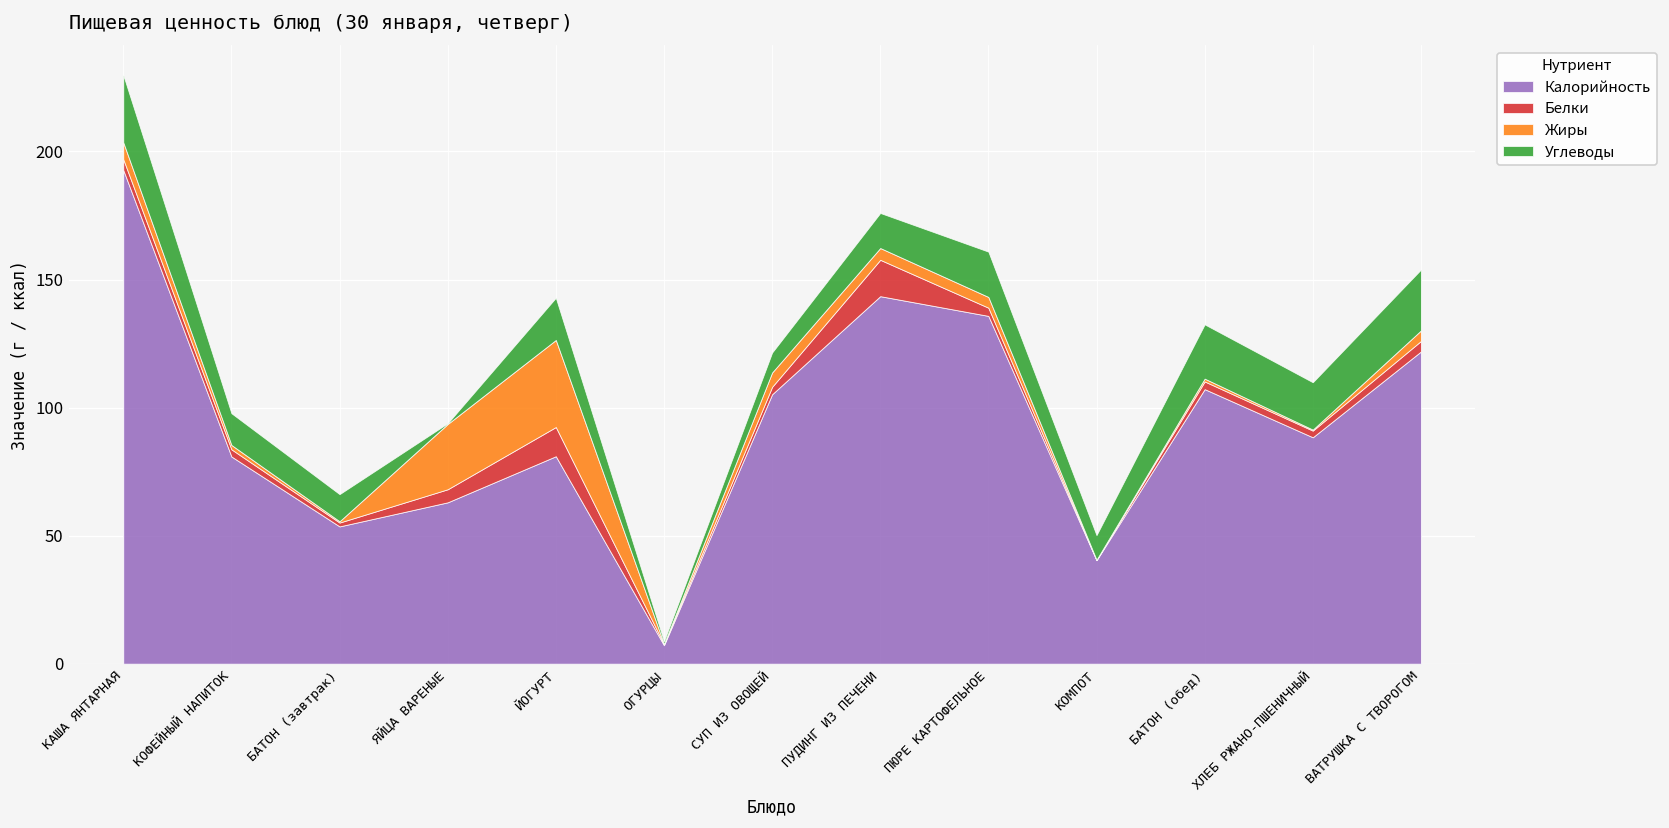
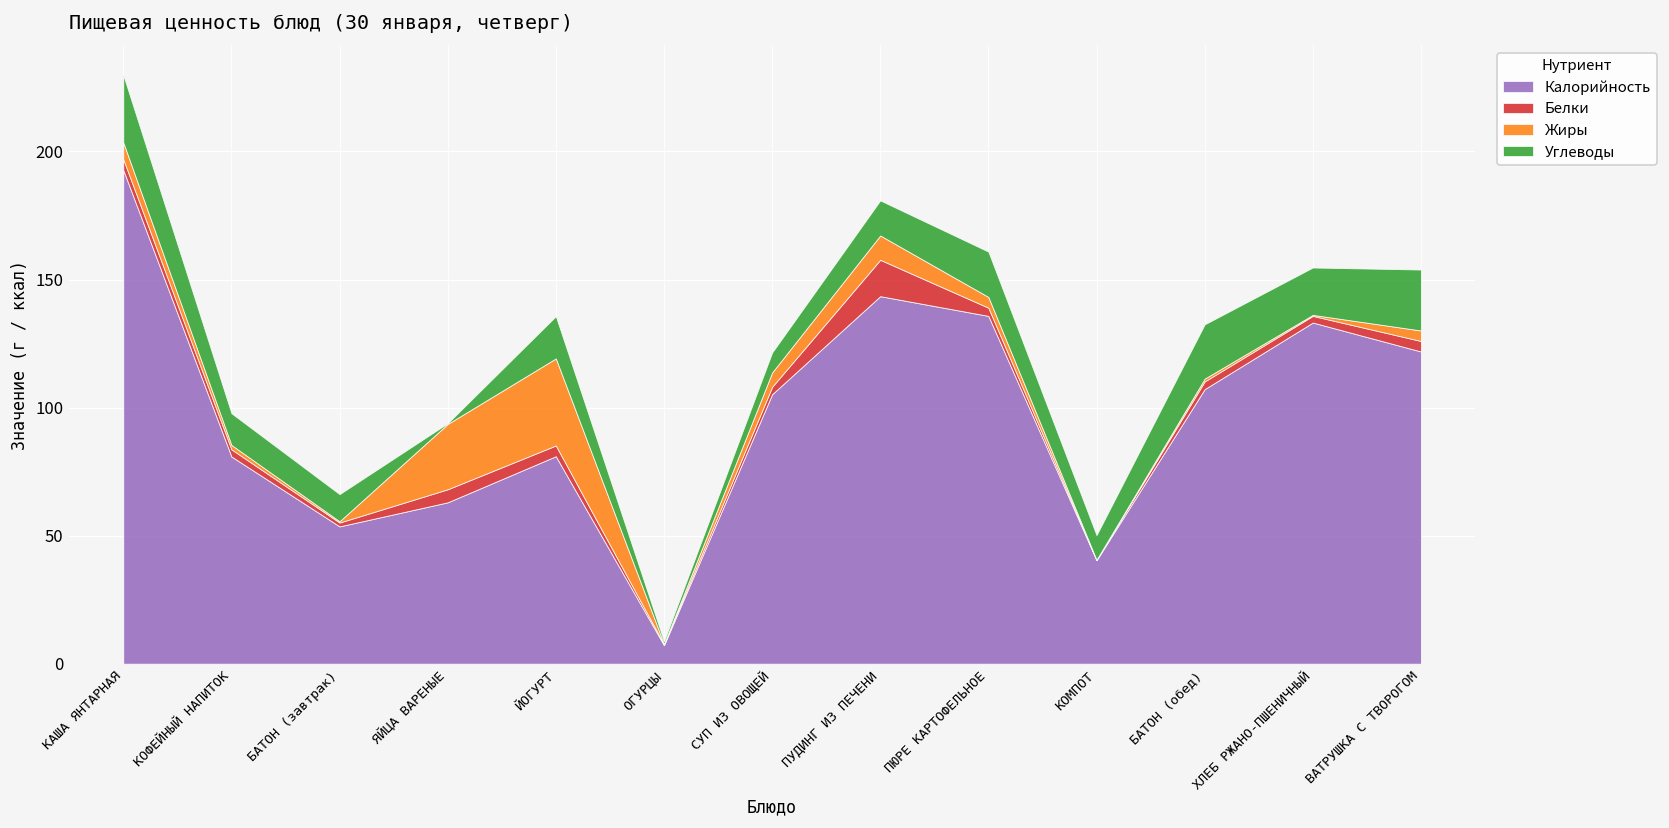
  {
    "Калорийность": {
      "КАША ЯНТАРНАЯ": 193,
      "КОФЕЙНЫЙ НАПИТОК": 81,
      "БАТОН (завтрак)": 54,
      "ЯЙЦА ВАРЕНЫЕ": 63,
      "ЙОГУРТ": 81,
      "СУП ИЗ ОВОЩЕЙ": 105,
      "ПУДИНГ ИЗ ПЕЧЕНИ": 144,
      "ПЮРЕ КАРТОФЕЛЬНОЕ": 136,
      "БАТОН (обед)": 107,
-     "ХЛЕБ РЖАНО-ПШЕНИЧНЫЙ": 88,
+     "ХЛЕБ РЖАНО-ПШЕНИЧНЫЙ": 133,
      "ВАТРУШКА С ТВОРОГОМ": 122
    },
    "Белки": {
      "КАША ЯНТАРНАЯ": 4,
      "КОФЕЙНЫЙ НАПИТОК": 3,
      "ЯЙЦА ВАРЕНЫЕ": 5,
-     "ЙОГУРТ": 11,
+     "ЙОГУРТ": 4,
      "СУП ИЗ ОВОЩЕЙ": 3,
      "ПУДИНГ ИЗ ПЕЧЕНИ": 14,
      "ПЮРЕ КАРТОФЕЛЬНОЕ": 3,
      "ВАТРУШКА С ТВОРОГОМ": 4
    },
    "Жиры": {
      "КАША ЯНТАРНАЯ": 7,
      "КОФЕЙНЫЙ НАПИТОК": 2,
      "ЙОГУРТ": 34,
      "СУП ИЗ ОВОЩЕЙ": 6,
-     "ПУДИНГ ИЗ ПЕЧЕНИ": 5,
+     "ПУДИНГ ИЗ ПЕЧЕНИ": 10,
      "ПЮРЕ КАРТОФЕЛЬНОЕ": 4,
      "ВАТРУШКА С ТВОРОГОМ": 4
    },
    "Углеводы": {
      "КАША ЯНТАРНАЯ": 26,
      "КОФЕЙНЫЙ НАПИТОК": 12,
      "БАТОН (завтрак)": 11,
      "ЙОГУРТ": 17,
      "СУП ИЗ ОВОЩЕЙ": 8,
      "ПУДИНГ ИЗ ПЕЧЕНИ": 14,
      "ПЮРЕ КАРТОФЕЛЬНОЕ": 18,
      "КОМПОТ": 10,
      "БАТОН (обед)": 21,
      "ХЛЕБ РЖАНО-ПШЕНИЧНЫЙ": 19,
      "ВАТРУШКА С ТВОРОГОМ": 24
    }
  }
